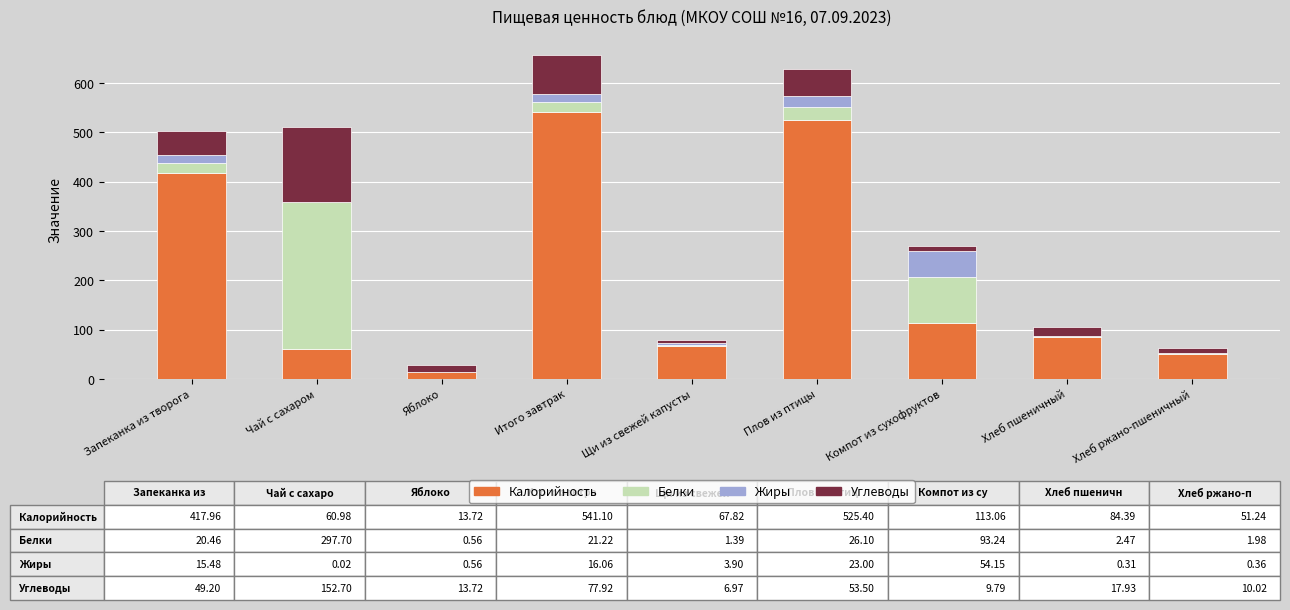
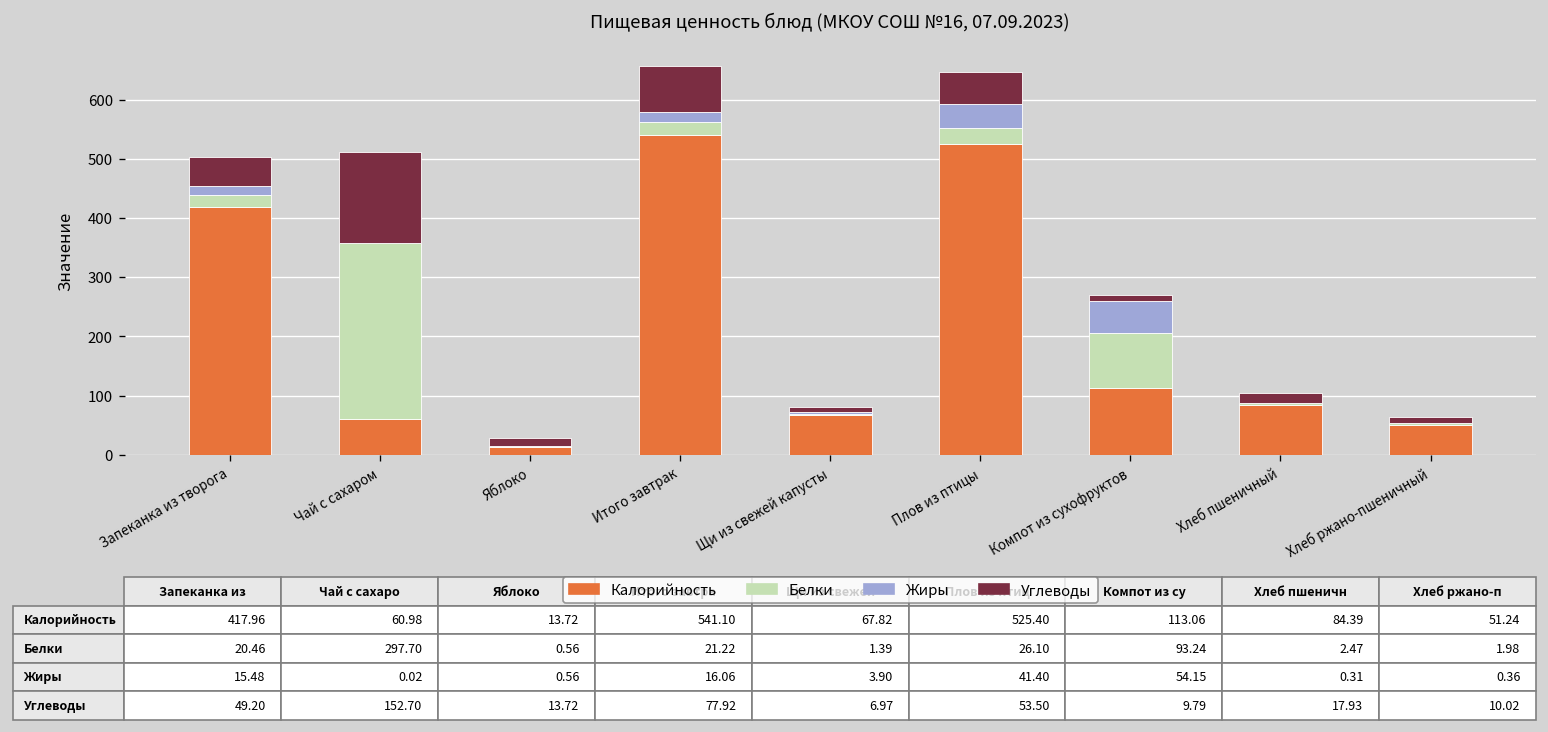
  {
    "Калорийность": {
      "Запеканка из творога": 420,
      "Чай с сахаром": 60,
      "Яблоко": 10,
      "Итого завтрак": 540,
      "Щи из свежей капусты": 70,
      "Плов из птицы": 530,
      "Компот из сухофруктов": 110,
      "Хлеб пшеничный": 80,
      "Хлеб ржано-пшеничный": 50
    },
    "Белки": {
      "Запеканка из творога": 20,
      "Чай с сахаром": 300,
      "Итого завтрак": 20,
      "Плов из птицы": 30,
      "Компот из сухофруктов": 90
    },
    "Жиры": {
-     "Плов из птицы": 23.00
+     "Плов из птицы": 41.40
    },
    "Углеводы": {
      "Запеканка из творога": 50,
      "Чай с сахаром": 150,
      "Яблоко": 10,
      "Итого завтрак": 80,
      "Щи из свежей капусты": 10,
      "Плов из птицы": 50,
      "Компот из сухофруктов": 10,
      "Хлеб пшеничный": 20,
      "Хлеб ржано-пшеничный": 10
    }
  }
